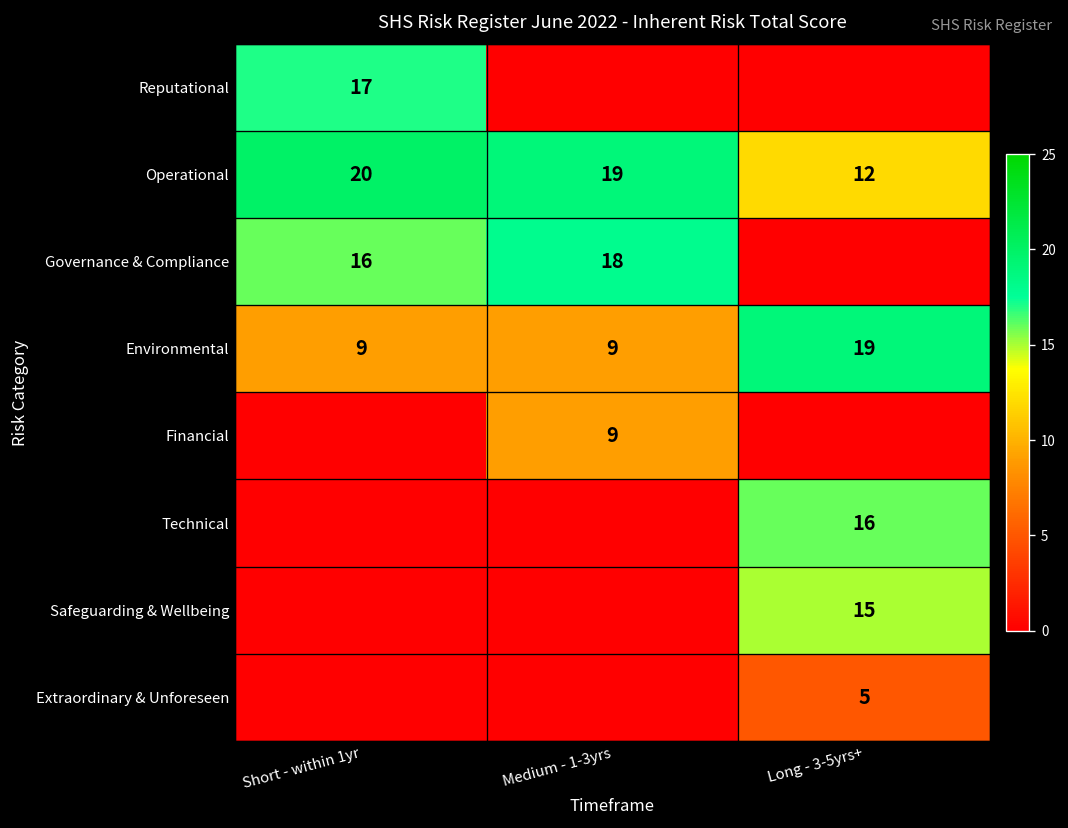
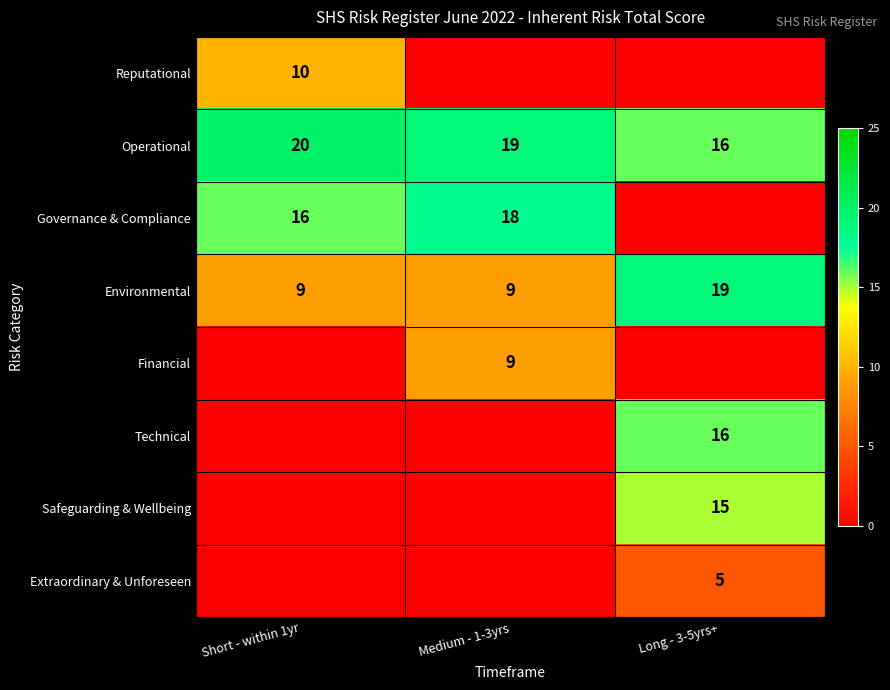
  {
    "Reputational": {
-     "Short - within 1yr": 17
+     "Short - within 1yr": 10
    },
    "Operational": {
      "Short - within 1yr": 20,
      "Medium - 1-3yrs": 19,
-     "Long - 3-5yrs+": 12
+     "Long - 3-5yrs+": 16
    },
    "Governance & Compliance": {
      "Short - within 1yr": 16,
      "Medium - 1-3yrs": 18
    },
    "Environmental": {
      "Short - within 1yr": 9,
      "Medium - 1-3yrs": 9,
      "Long - 3-5yrs+": 19
    },
    "Financial": {
      "Medium - 1-3yrs": 9
    },
    "Technical": {
      "Long - 3-5yrs+": 16
    },
    "Safeguarding & Wellbeing": {
      "Long - 3-5yrs+": 15
    },
    "Extraordinary & Unforeseen": {
      "Long - 3-5yrs+": 5
    }
  }
